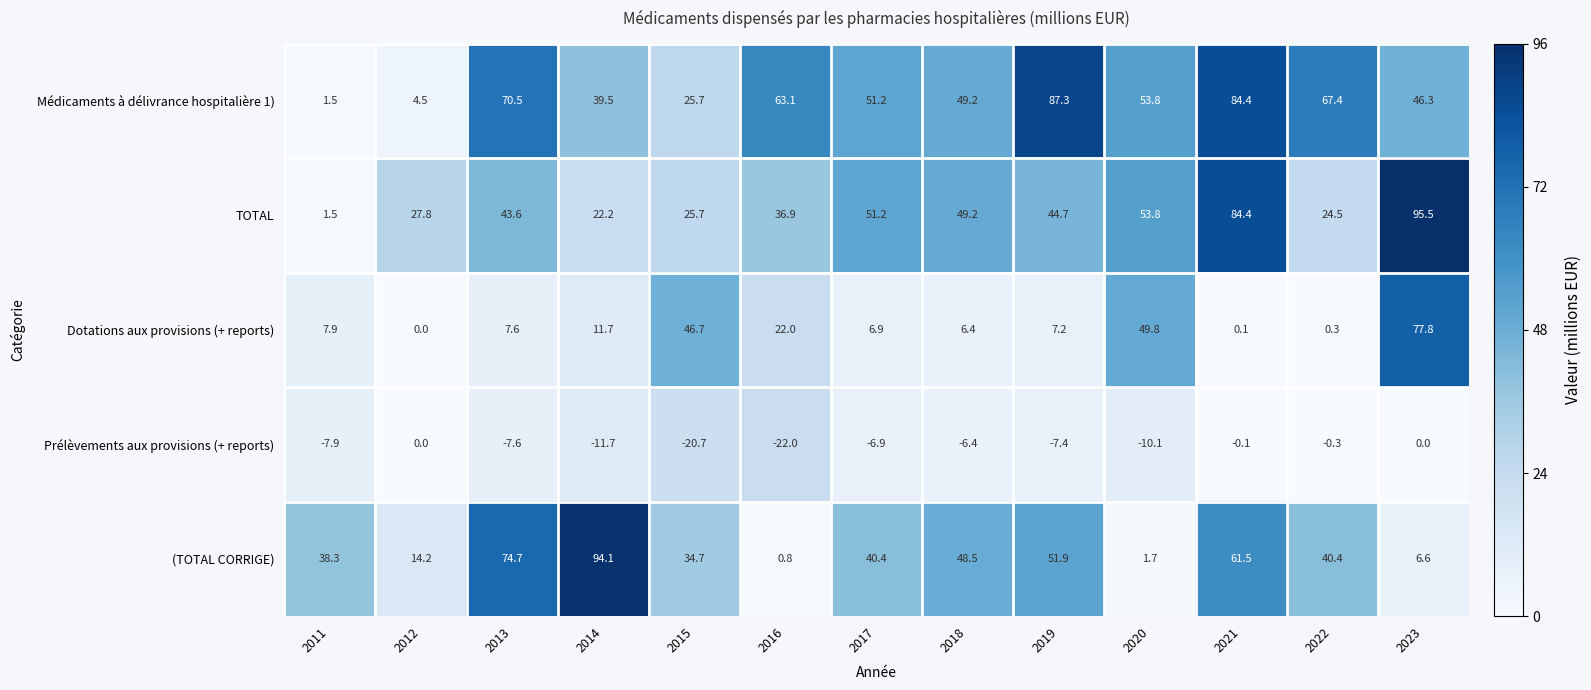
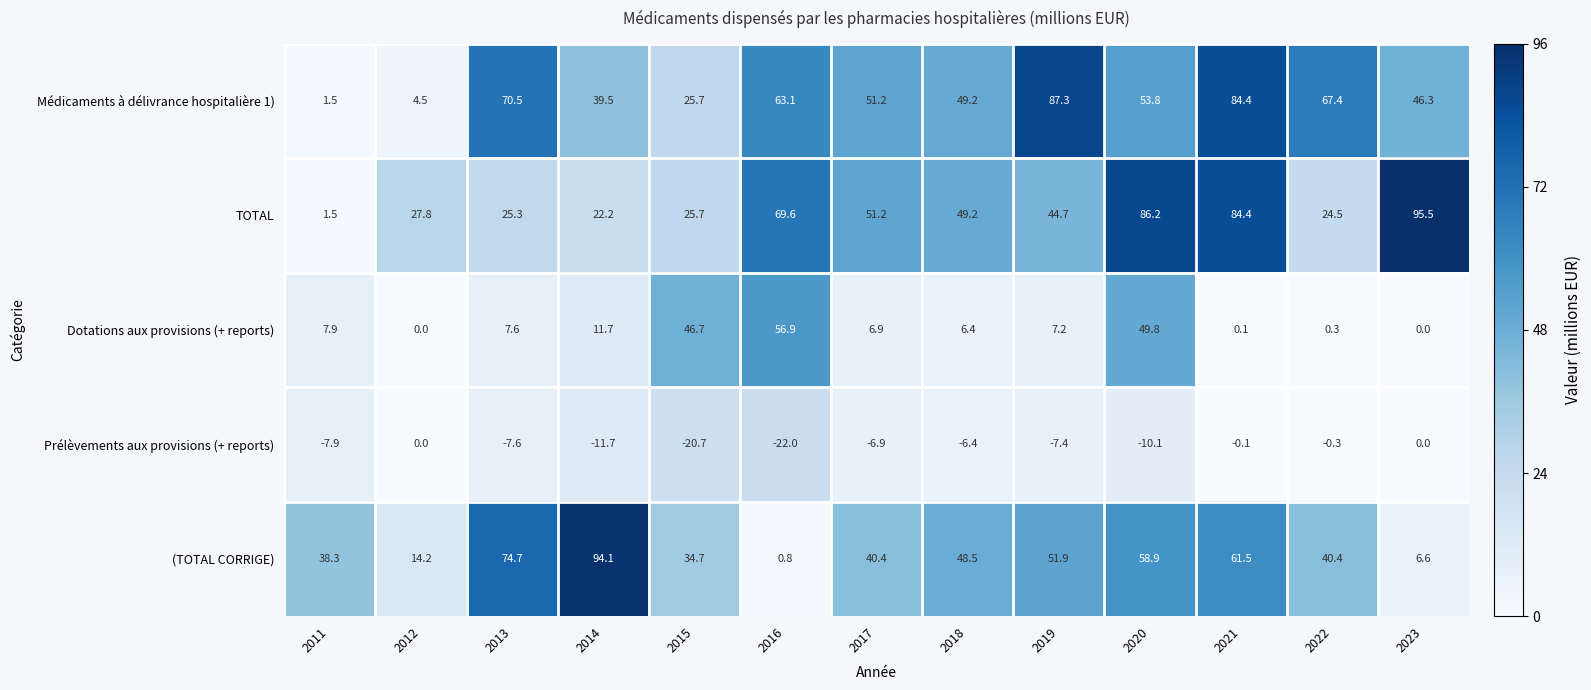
  {
    "Médicaments à délivrance hospitalière 1)": {
      "2011": 1.5,
      "2012": 4.5,
      "2013": 70.5,
      "2014": 39.5,
      "2015": 25.7,
      "2016": 63.1,
      "2017": 51.2,
      "2018": 49.2,
      "2019": 87.3,
      "2020": 53.8,
      "2021": 84.4,
      "2022": 67.4,
      "2023": 46.3
    },
    "TOTAL": {
      "2011": 1.5,
      "2012": 27.8,
-     "2013": 43.6,
+     "2013": 25.3,
      "2014": 22.2,
      "2015": 25.7,
-     "2016": 36.9,
+     "2016": 69.6,
      "2017": 51.2,
      "2018": 49.2,
      "2019": 44.7,
-     "2020": 53.8,
+     "2020": 86.2,
      "2021": 84.4,
      "2022": 24.5,
      "2023": 95.5
    },
    "Dotations aux provisions (+ reports)": {
      "2011": 7.9,
      "2012": 0.0,
      "2013": 7.6,
      "2014": 11.7,
      "2015": 46.7,
-     "2016": 22.0,
+     "2016": 56.9,
      "2017": 6.9,
      "2018": 6.4,
      "2019": 7.2,
      "2020": 49.8,
      "2021": 0.1,
      "2022": 0.3,
-     "2023": 77.8
+     "2023": 0.0
    },
    "Prélèvements aux provisions (+ reports)": {
      "2011": -7.9,
      "2012": 0.0,
      "2013": -7.6,
      "2014": -11.7,
      "2015": -20.7,
      "2016": -22.0,
      "2017": -6.9,
      "2018": -6.4,
      "2019": -7.4,
      "2020": -10.1,
      "2021": -0.1,
      "2022": -0.3,
      "2023": 0.0
    },
    "(TOTAL CORRIGE)": {
      "2011": 38.3,
      "2012": 14.2,
      "2013": 74.7,
      "2014": 94.1,
      "2015": 34.7,
      "2016": 0.8,
      "2017": 40.4,
      "2018": 48.5,
      "2019": 51.9,
-     "2020": 1.7,
+     "2020": 58.9,
      "2021": 61.5,
      "2022": 40.4,
      "2023": 6.6
    }
  }
